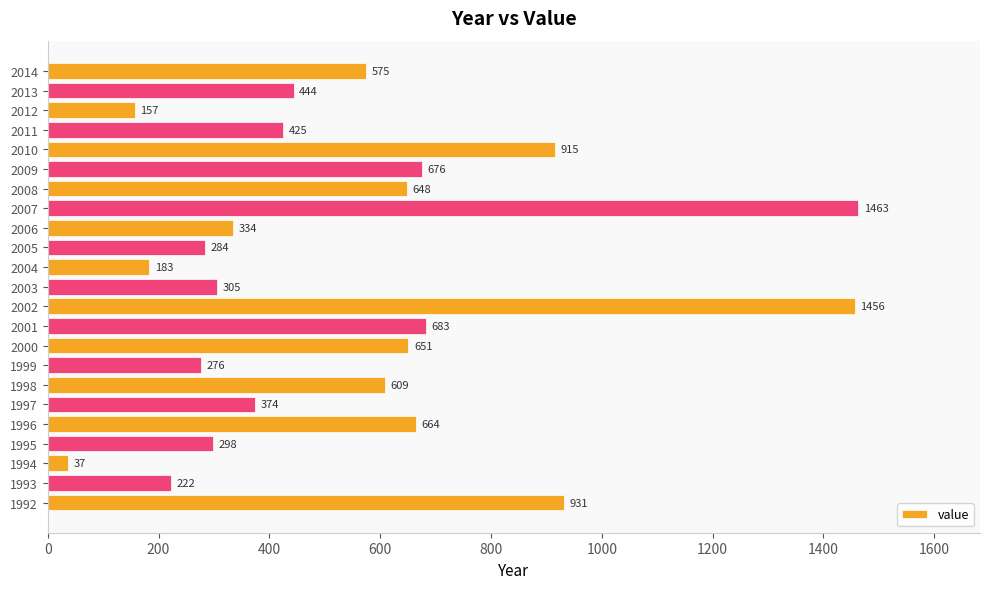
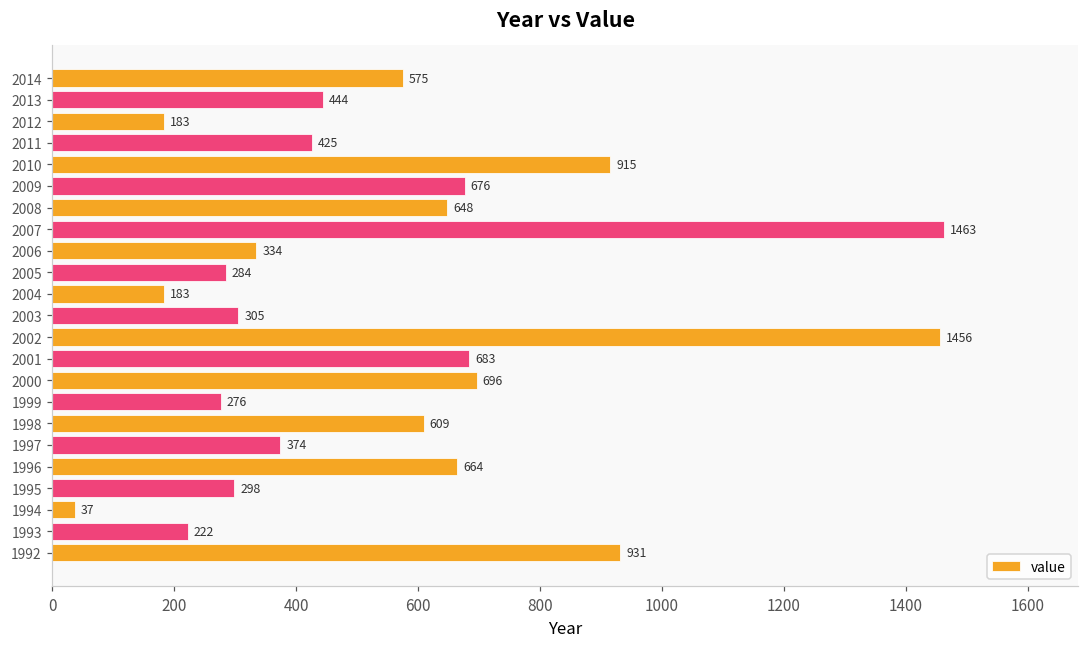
  {
    "2014": 575,
    "2013": 444,
-   "2012": 157,
+   "2012": 183,
    "2011": 425,
    "2010": 915,
    "2009": 676,
    "2008": 648,
    "2007": 1463,
    "2006": 334,
    "2005": 284,
    "2004": 183,
    "2003": 305,
    "2002": 1456,
    "2001": 683,
-   "2000": 651,
+   "2000": 696,
    "1999": 276,
    "1998": 609,
    "1997": 374,
    "1996": 664,
    "1995": 298,
    "1994": 37,
    "1993": 222,
    "1992": 931
  }
